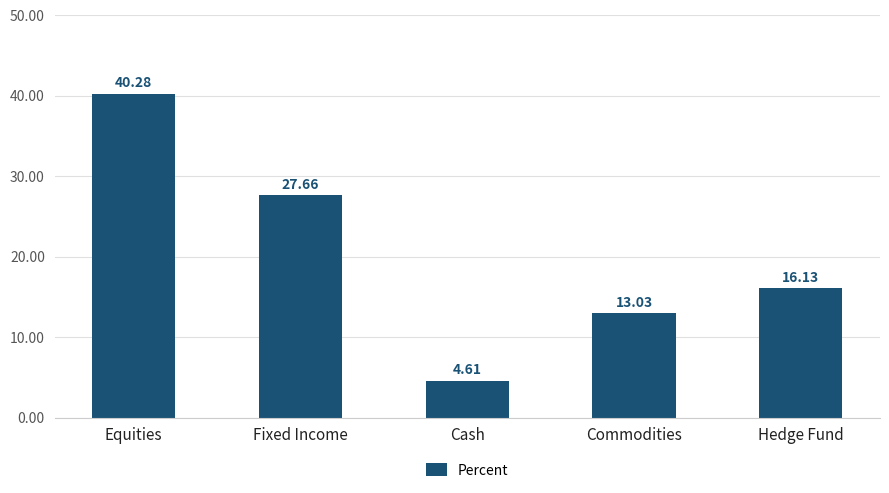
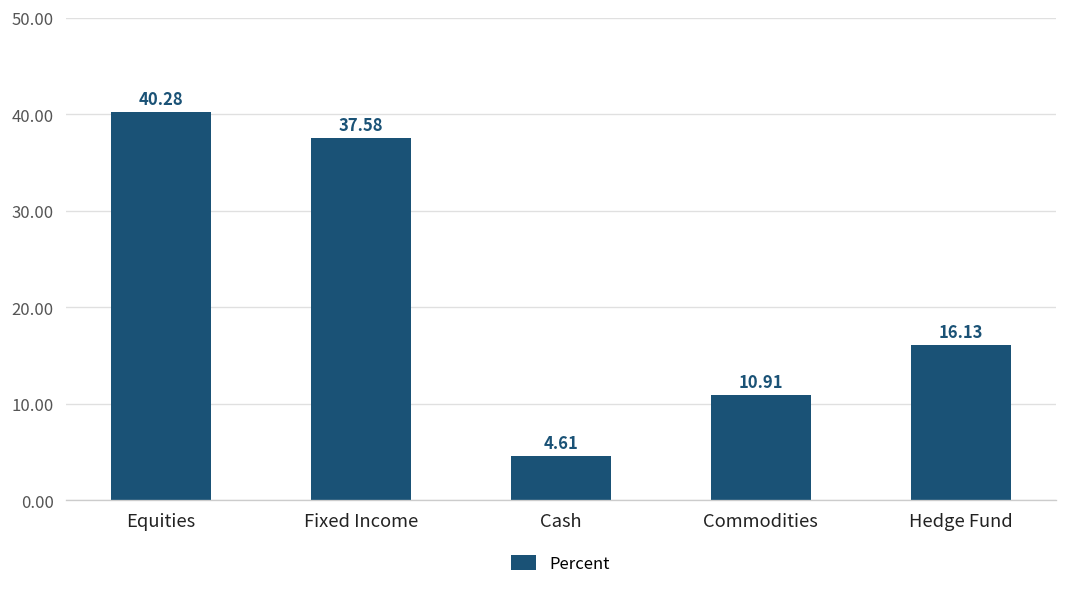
  {
    "Equities": 40.28,
-   "Fixed Income": 27.66,
+   "Fixed Income": 37.58,
    "Cash": 4.61,
-   "Commodities": 13.03,
+   "Commodities": 10.91,
    "Hedge Fund": 16.13
  }
